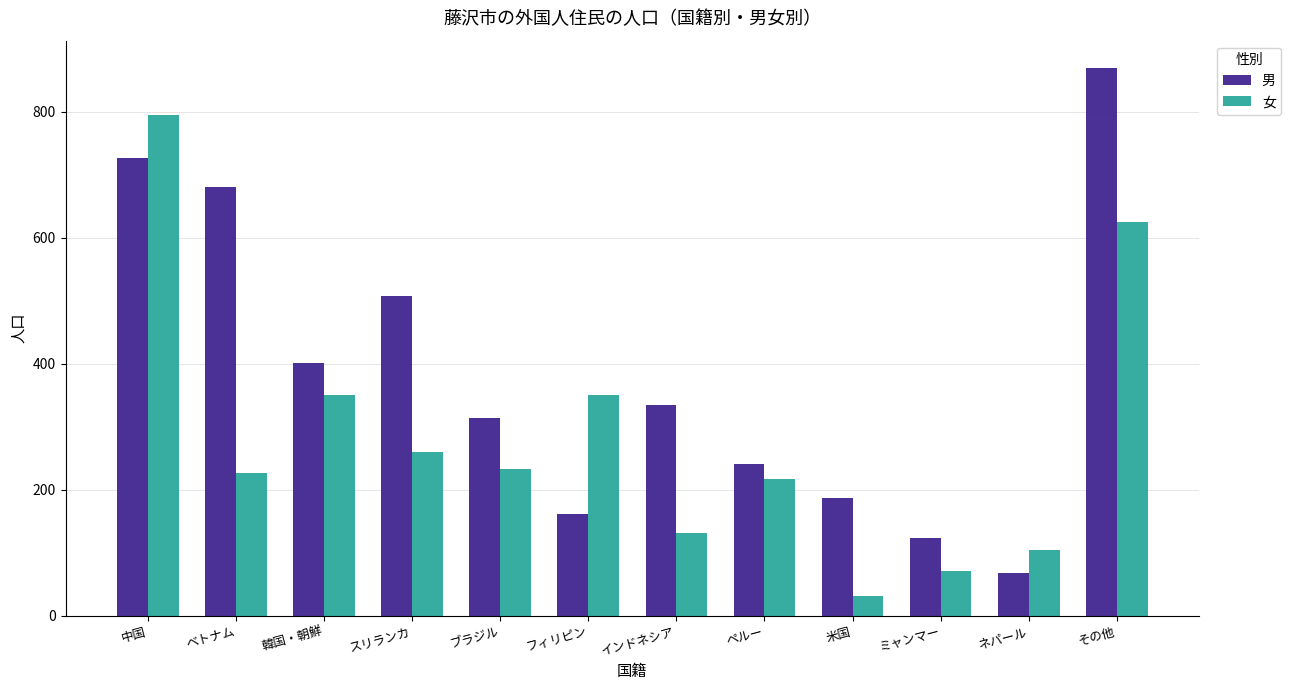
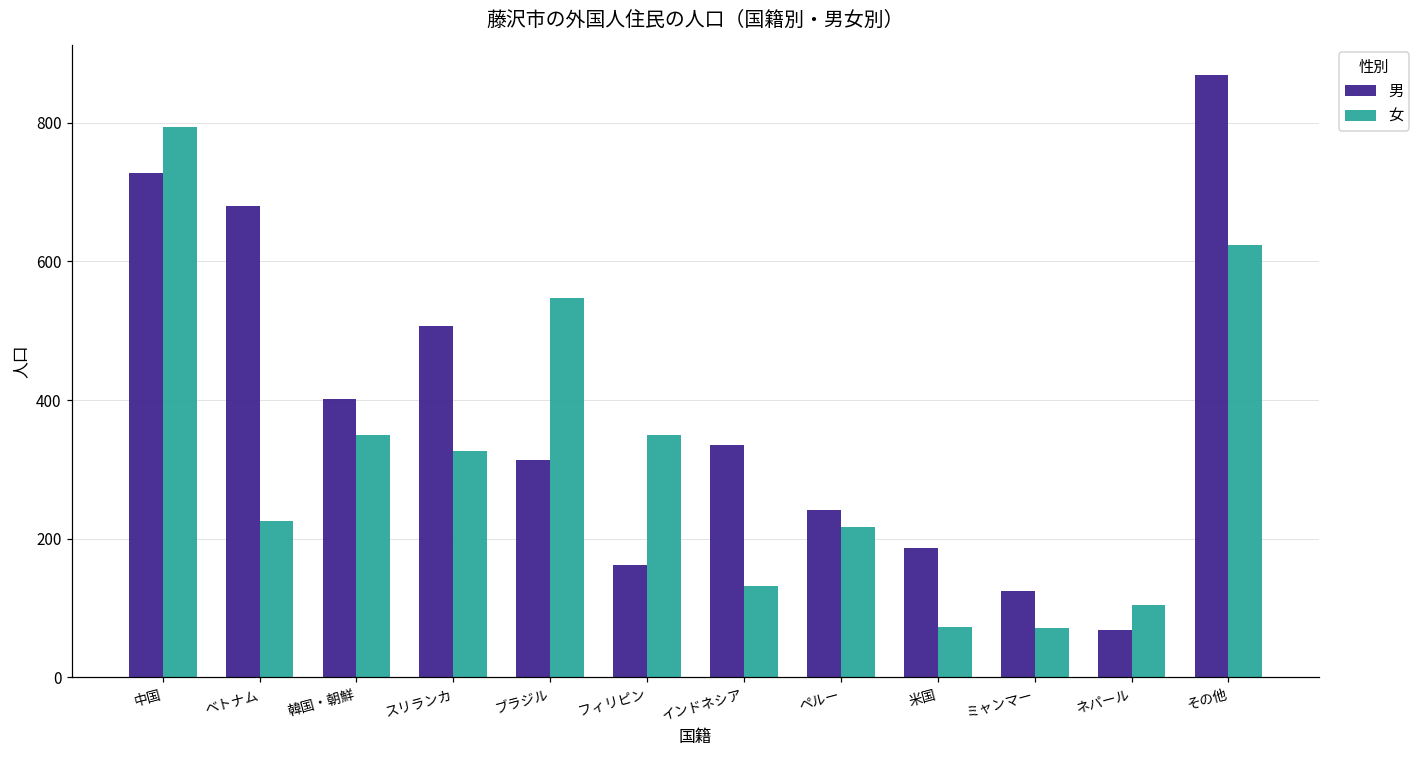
  {
    "男": {
      "中国": 730,
      "ベトナム": 680,
      "韓国・朝鮮": 400,
      "スリランカ": 510,
      "ブラジル": 310,
      "フィリピン": 160,
      "インドネシア": 340,
      "ペルー": 240,
      "米国": 190,
      "ミャンマー": 120,
      "ネパール": 70,
      "その他": 870
    },
    "女": {
      "中国": 790,
      "ベトナム": 230,
      "韓国・朝鮮": 350,
-     "スリランカ": 260,
-     "ブラジル": 230,
+     "スリランカ": 330,
+     "ブラジル": 550,
      "フィリピン": 350,
      "インドネシア": 130,
      "ペルー": 220,
-     "米国": 30,
+     "米国": 70,
      "ミャンマー": 70,
      "ネパール": 100,
      "その他": 620
    }
  }
